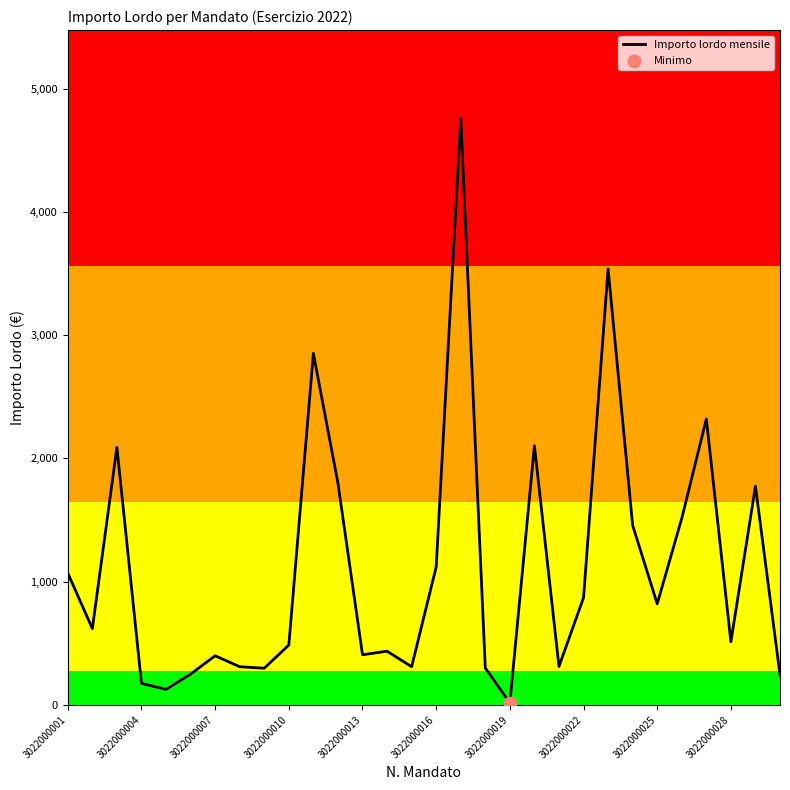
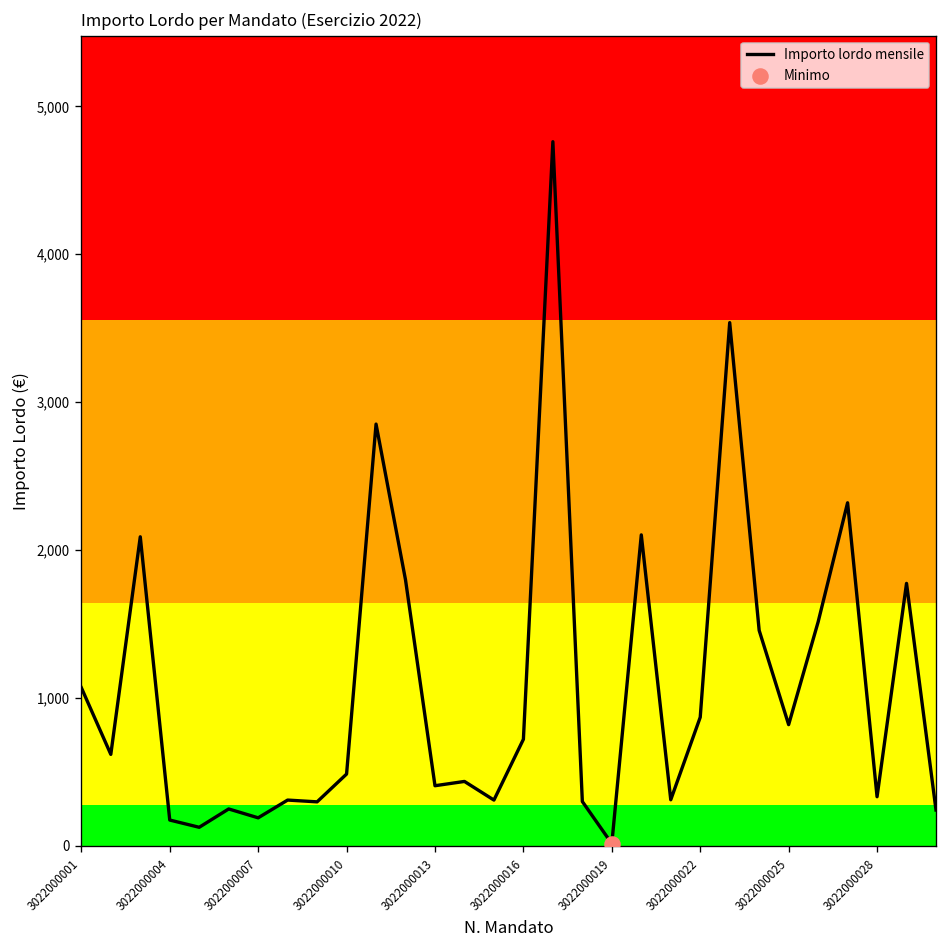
  {
    "Importo lordo mensile": {
      "3022000001": "1,070",
      "3022000004": "180",
-     "3022000007": "400",
+     "3022000007": "190",
      "3022000010": "490",
      "3022000013": "410",
-     "3022000016": "1,120",
+     "3022000016": "720",
      "3022000022": "870",
      "3022000025": "820",
-     "3022000028": "510"
+     "3022000028": "330"
    }
  }
